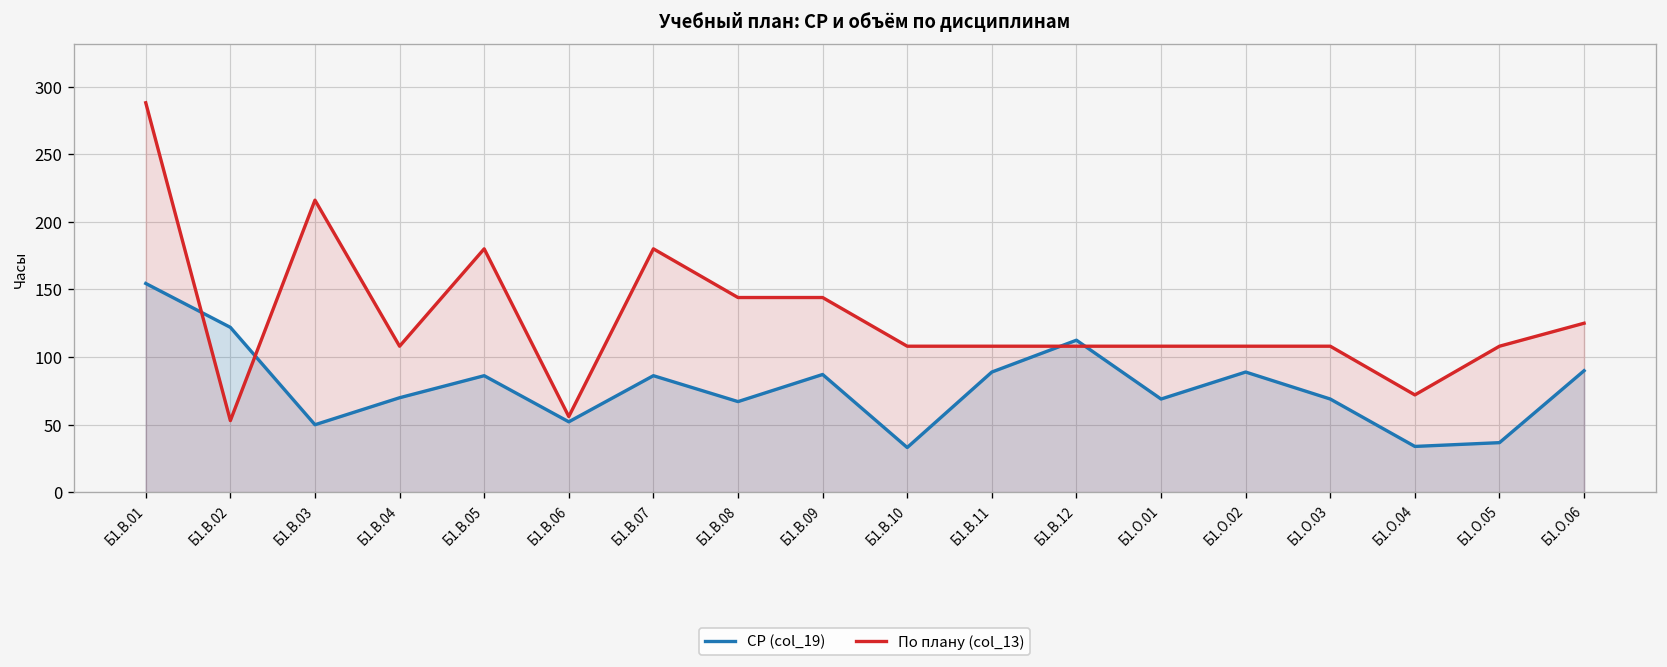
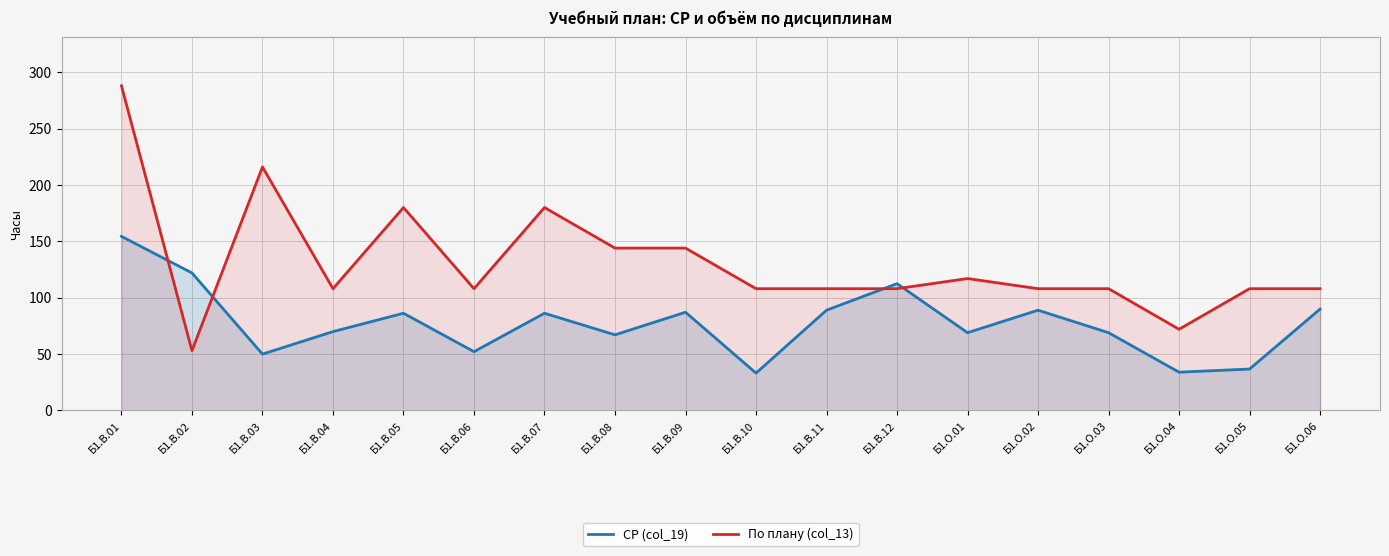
  {
    "СР (col_19)": {
      "Б1.В.01": 154,
      "Б1.В.02": 122,
      "Б1.В.03": 50,
      "Б1.В.04": 70,
      "Б1.В.05": 86,
      "Б1.В.06": 52,
      "Б1.В.07": 86,
      "Б1.В.08": 67,
      "Б1.В.09": 87,
      "Б1.В.10": 33,
      "Б1.В.11": 89,
      "Б1.В.12": 112,
      "Б1.О.01": 69,
      "Б1.О.02": 89,
      "Б1.О.03": 69,
      "Б1.О.04": 34,
      "Б1.О.05": 37,
      "Б1.О.06": 90
    },
    "По плану (col_13)": {
      "Б1.В.01": 288,
      "Б1.В.02": 53,
      "Б1.В.03": 216,
      "Б1.В.04": 108,
      "Б1.В.05": 180,
-     "Б1.В.06": 56,
+     "Б1.В.06": 108,
      "Б1.В.07": 180,
      "Б1.В.08": 144,
      "Б1.В.09": 144,
      "Б1.В.10": 108,
      "Б1.В.11": 108,
      "Б1.В.12": 108,
-     "Б1.О.01": 108,
+     "Б1.О.01": 117,
      "Б1.О.02": 108,
      "Б1.О.03": 108,
      "Б1.О.04": 72,
      "Б1.О.05": 108,
-     "Б1.О.06": 125
+     "Б1.О.06": 108
    }
  }
